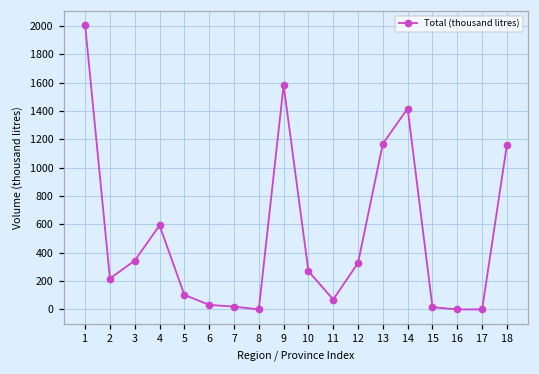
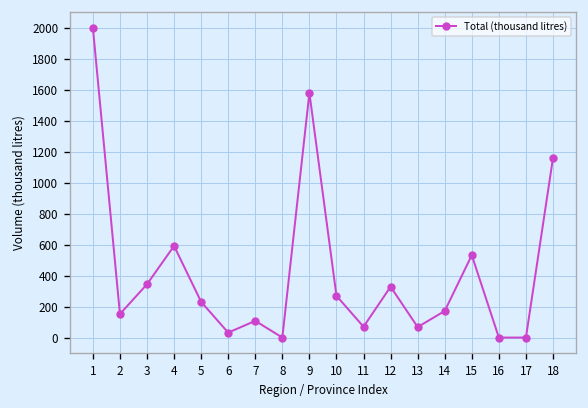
  {
    "1": 2010,
-   "2": 220,
+   "2": 150,
    "3": 350,
    "4": 590,
-   "5": 100,
+   "5": 230,
    "6": 30,
-   "7": 20,
+   "7": 110,
    "8": 0,
    "9": 1580,
    "10": 270,
    "11": 70,
    "12": 330,
-   "13": 1170,
-   "14": 1420,
-   "15": 20,
+   "13": 70,
+   "14": 170,
+   "15": 530,
    "16": 0,
    "17": 0,
    "18": 1160
  }
